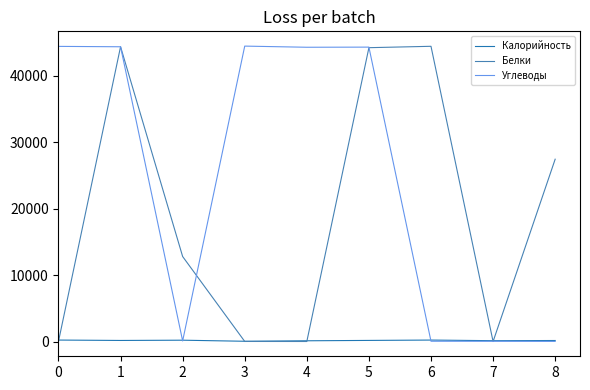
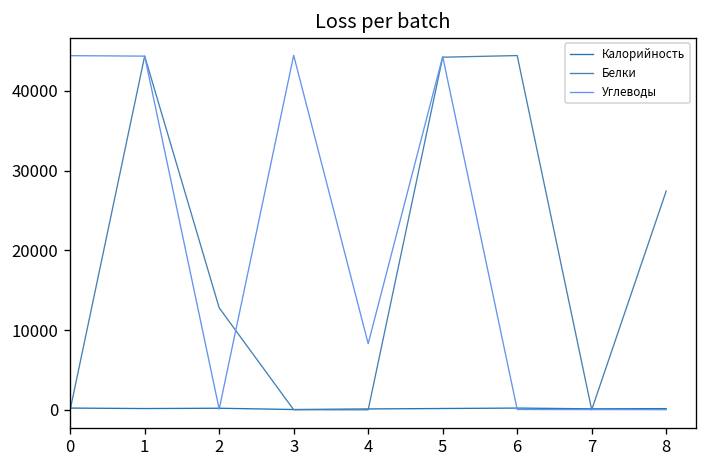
  {
    "Углеводы": {
      "0": 44000,
      "3": 44000,
-     "4": 44000
+     "4": 8000
    }
  }
